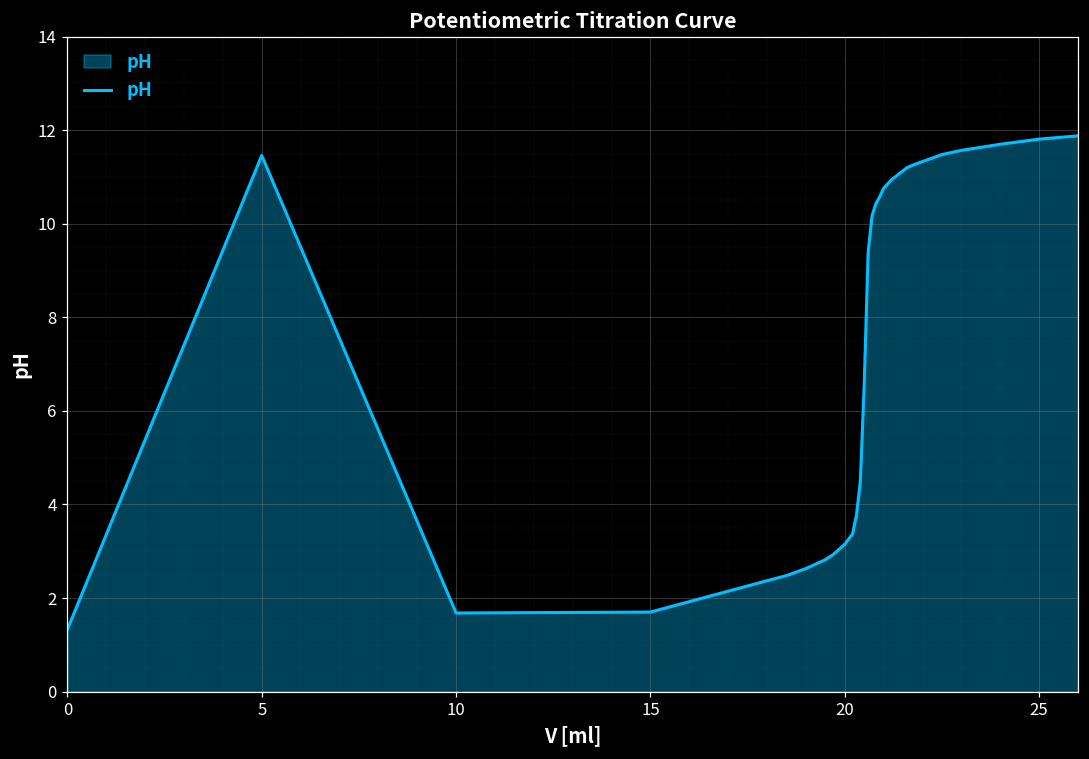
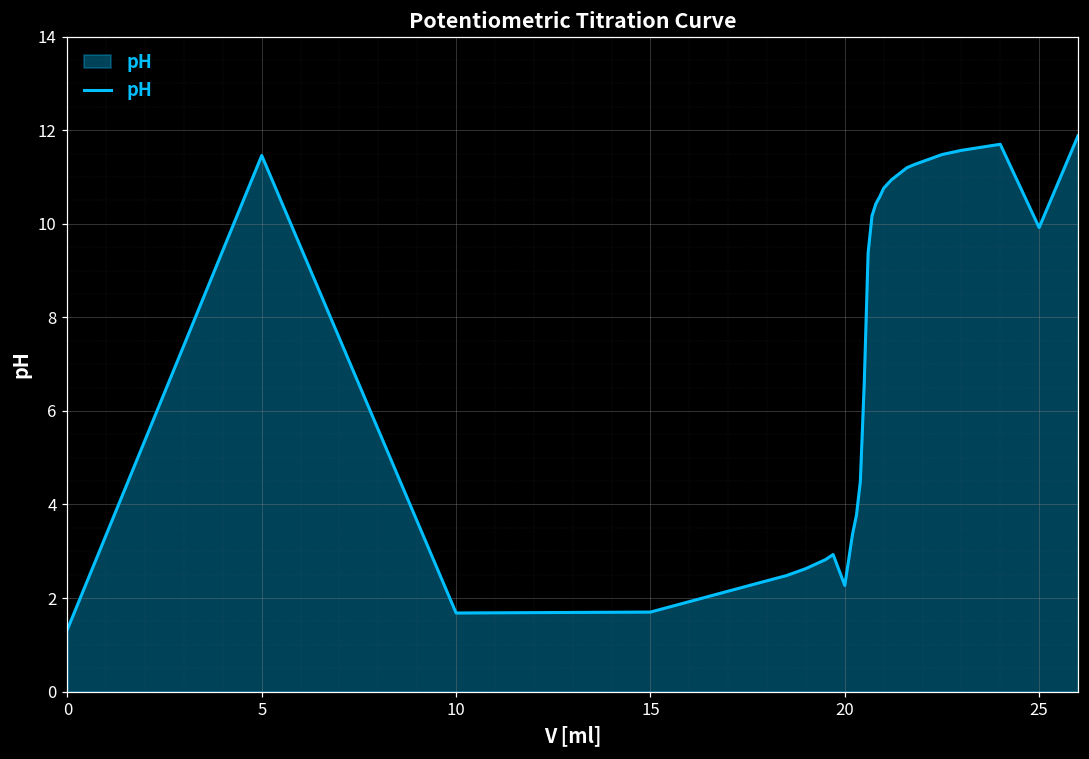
  {
    "0": 1.3,
    "5": 11.5,
    "10": 1.7,
    "15": 1.7,
-   "20": 3.2,
-   "25": 11.8
+   "20": 2.3,
+   "25": 9.9
  }
